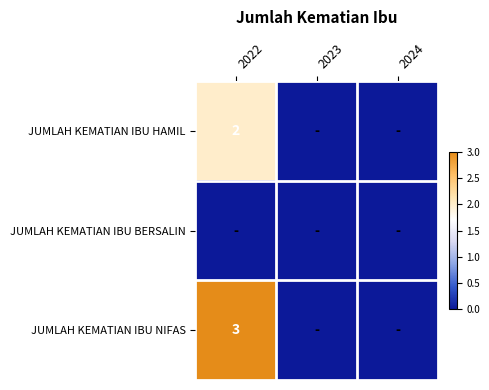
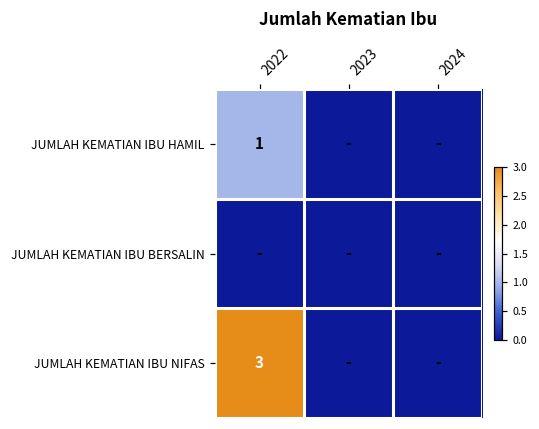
  {
    "JUMLAH KEMATIAN IBU HAMIL": {
-     "2022": 2
+     "2022": 1
    },
    "JUMLAH KEMATIAN IBU NIFAS": {
      "2022": 3
    }
  }
